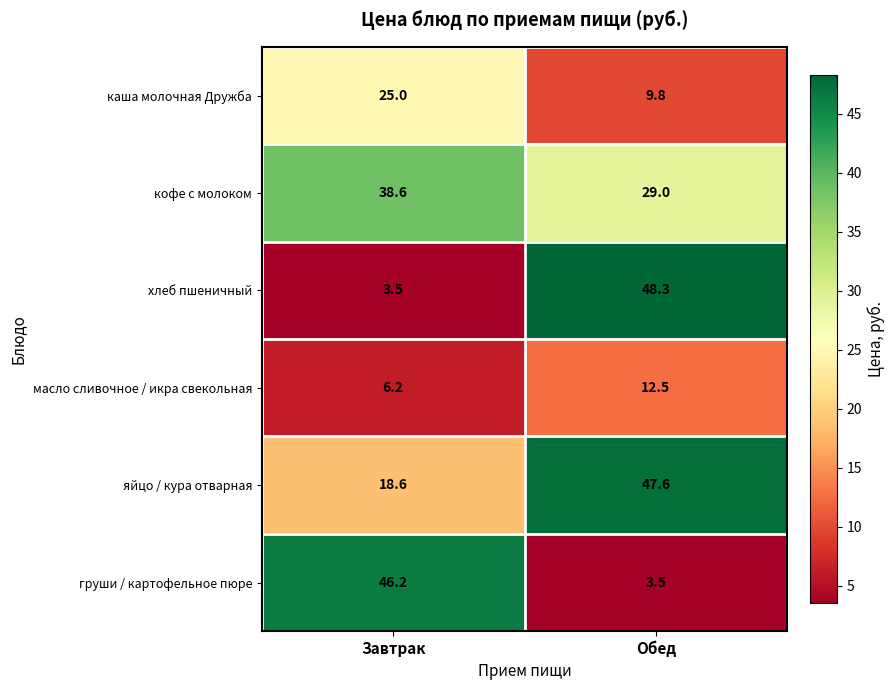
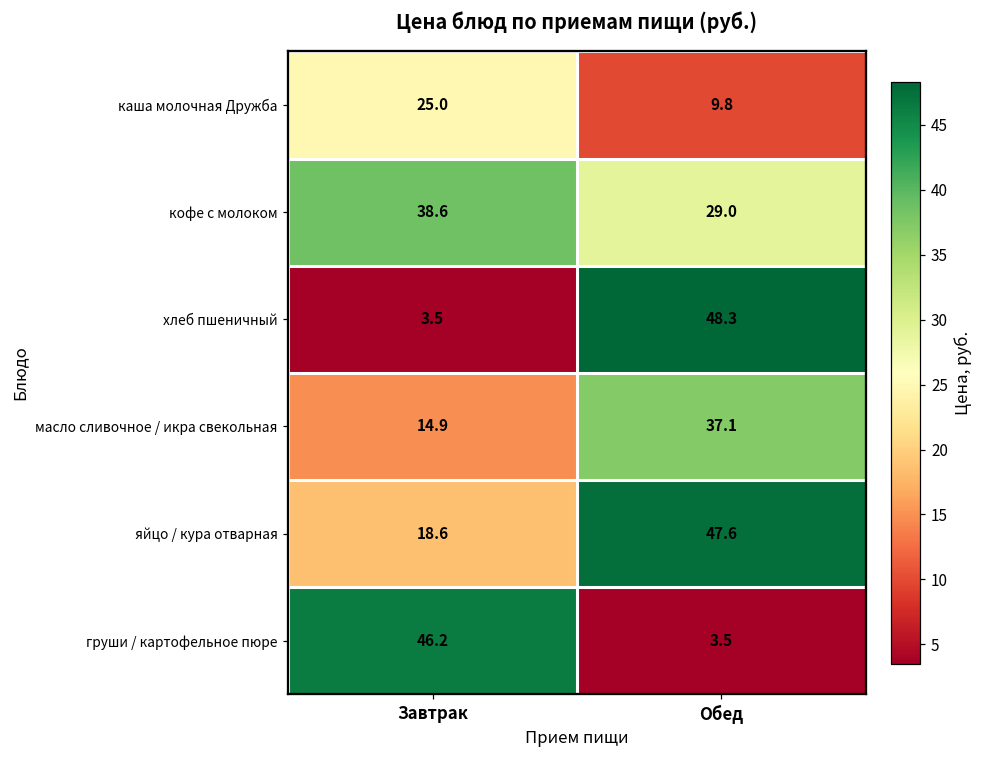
  {
    "каша молочная Дружба": {
      "Завтрак": 25.0,
      "Обед": 9.8
    },
    "кофе с молоком": {
      "Завтрак": 38.6,
      "Обед": 29.0
    },
    "хлеб пшеничный": {
      "Завтрак": 3.5,
      "Обед": 48.3
    },
    "масло сливочное / икра свекольная": {
-     "Завтрак": 6.2,
-     "Обед": 12.5
+     "Завтрак": 14.9,
+     "Обед": 37.1
    },
    "яйцо / кура отварная": {
      "Завтрак": 18.6,
      "Обед": 47.6
    },
    "груши / картофельное пюре": {
      "Завтрак": 46.2,
      "Обед": 3.5
    }
  }
